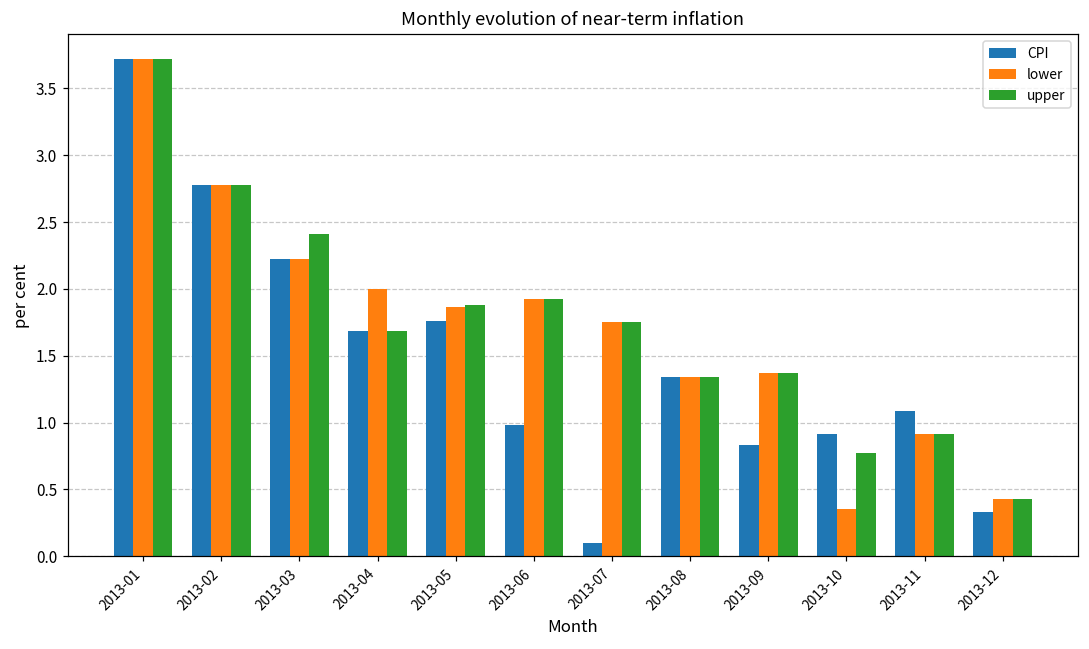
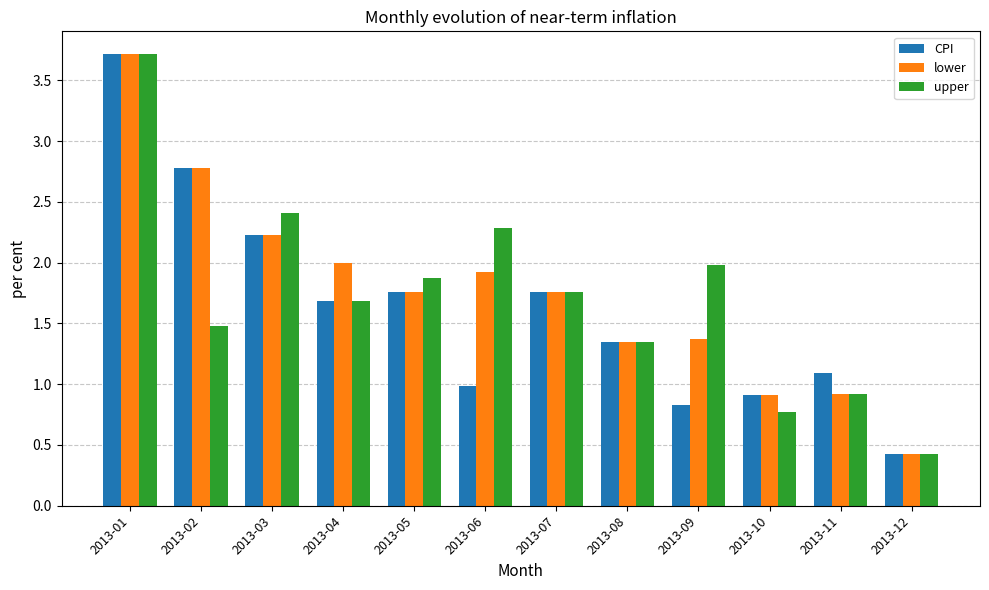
  {
    "CPI": {
      "2013-01": 3.72,
      "2013-02": 2.78,
      "2013-03": 2.23,
      "2013-04": 1.69,
      "2013-05": 1.76,
      "2013-06": 0.98,
-     "2013-07": 0.10,
+     "2013-07": 1.75,
      "2013-08": 1.34,
      "2013-09": 0.83,
      "2013-10": 0.91,
      "2013-11": 1.09,
-     "2013-12": 0.33
+     "2013-12": 0.43
    },
    "lower": {
      "2013-01": 3.72,
      "2013-02": 2.78,
      "2013-03": 2.23,
      "2013-04": 2.00,
-     "2013-05": 1.87,
+     "2013-05": 1.76,
      "2013-06": 1.92,
      "2013-07": 1.75,
      "2013-08": 1.34,
      "2013-09": 1.37,
-     "2013-10": 0.35,
+     "2013-10": 0.91,
      "2013-11": 0.92,
      "2013-12": 0.43
    },
    "upper": {
      "2013-01": 3.72,
-     "2013-02": 2.78,
+     "2013-02": 1.48,
      "2013-03": 2.41,
      "2013-04": 1.69,
      "2013-05": 1.88,
-     "2013-06": 1.92,
+     "2013-06": 2.28,
      "2013-07": 1.75,
      "2013-08": 1.34,
-     "2013-09": 1.37,
+     "2013-09": 1.98,
      "2013-10": 0.77,
      "2013-11": 0.92,
      "2013-12": 0.43
    }
  }
